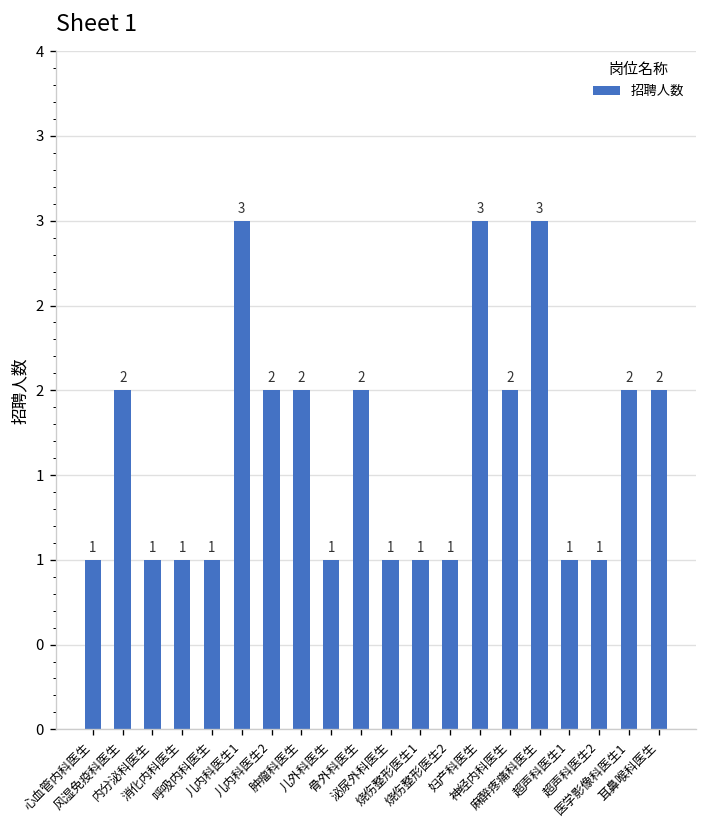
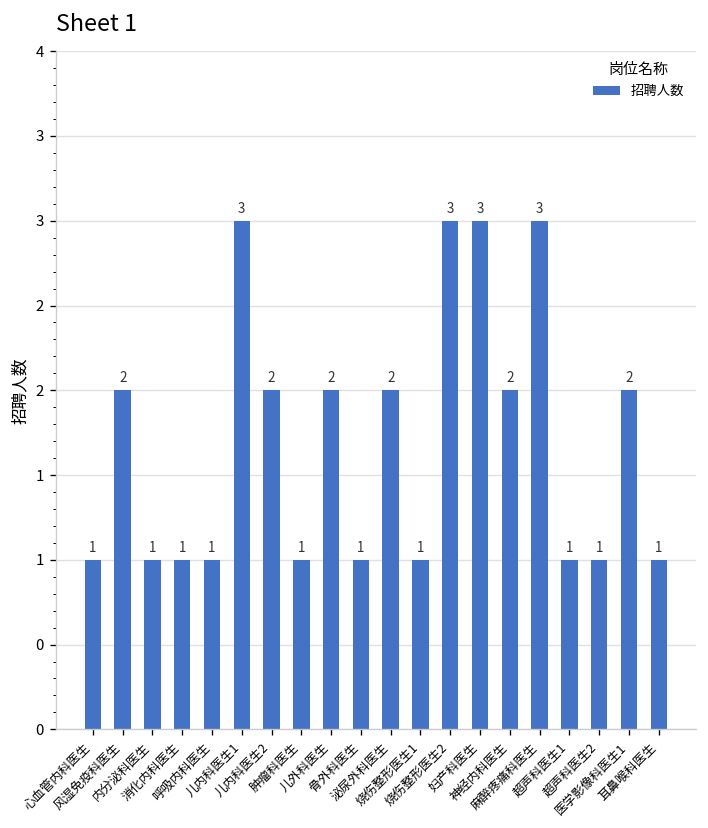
  {
    "心血管内科医生": 1,
    "风湿免疫科医生": 2,
    "内分泌科医生": 1,
    "消化内科医生": 1,
    "呼吸内科医生": 1,
    "儿内科医生1": 3,
    "儿内科医生2": 2,
-   "肿瘤科医生": 2,
-   "儿外科医生": 1,
-   "骨外科医生": 2,
-   "泌尿外科医生": 1,
+   "肿瘤科医生": 1,
+   "儿外科医生": 2,
+   "骨外科医生": 1,
+   "泌尿外科医生": 2,
    "烧伤整形医生1": 1,
-   "烧伤整形医生2": 1,
+   "烧伤整形医生2": 3,
    "妇产科医生": 3,
    "神经内科医生": 2,
    "麻醉疼痛科医生": 3,
    "超声科医生1": 1,
    "超声科医生2": 1,
    "医学影像科医生1": 2,
-   "耳鼻喉科医生": 2
+   "耳鼻喉科医生": 1
  }
